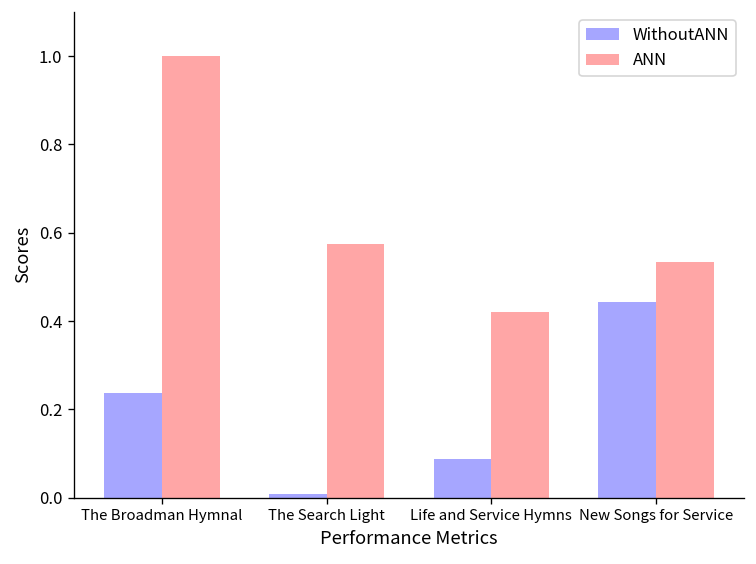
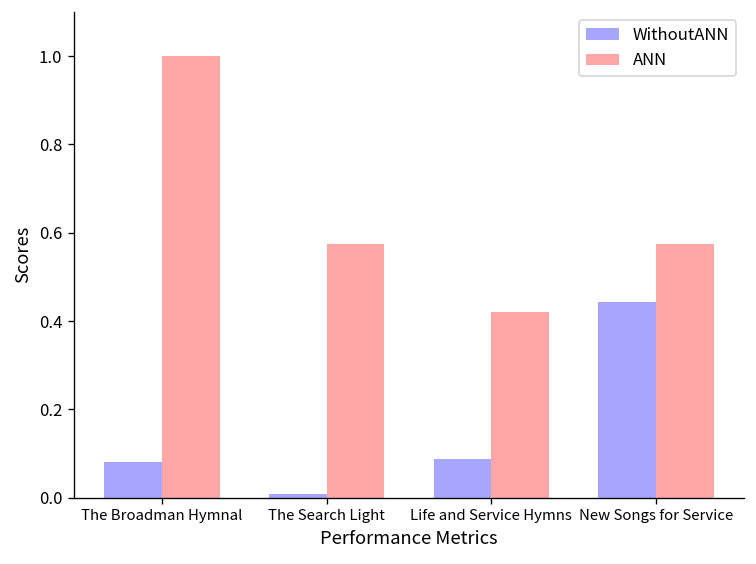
  {
    "WithoutANN": {
-     "The Broadman Hymnal": 0.24,
+     "The Broadman Hymnal": 0.08,
      "The Search Light": 0.01,
      "Life and Service Hymns": 0.09,
      "New Songs for Service": 0.44
    },
    "ANN": {
      "The Broadman Hymnal": 1.00,
      "The Search Light": 0.58,
      "Life and Service Hymns": 0.42,
-     "New Songs for Service": 0.53
+     "New Songs for Service": 0.58
    }
  }
